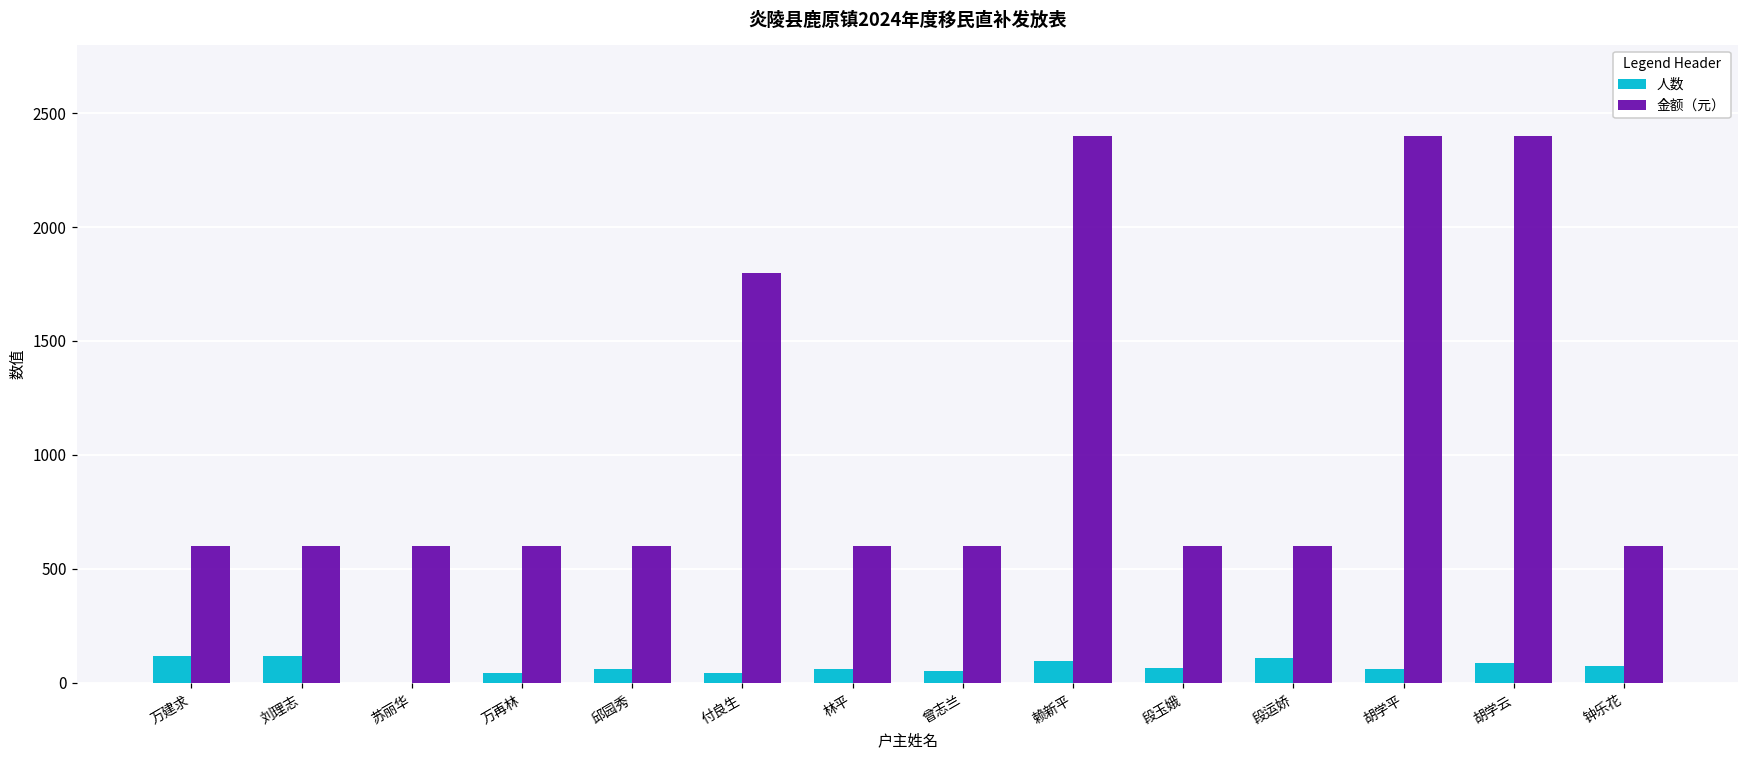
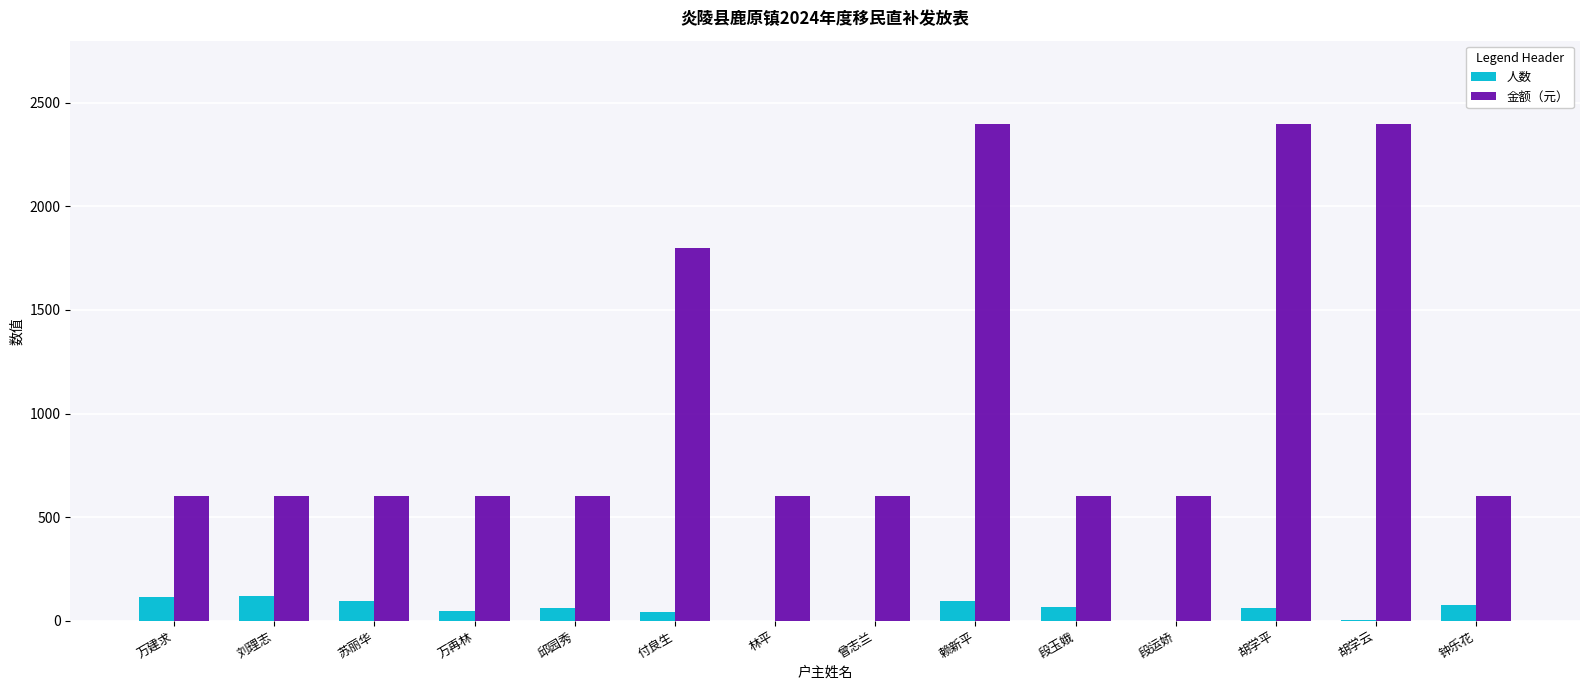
  {
    "人数": {
      "万建求": 120,
      "刘理志": 120,
-     "苏丽华": 0,
+     "苏丽华": 90,
      "万再林": 50,
      "邱园秀": 60,
      "付良生": 40,
-     "林平": 60,
-     "曾志兰": 50,
+     "林平": 0,
+     "曾志兰": 0,
      "赖新平": 100,
      "段玉娥": 70,
-     "段运娇": 110,
+     "段运娇": 0,
      "胡学平": 60,
-     "胡学云": 90,
+     "胡学云": 0,
      "钟乐花": 80
    },
    "金额（元）": {
      "万建求": 600,
      "刘理志": 600,
      "苏丽华": 600,
      "万再林": 600,
      "邱园秀": 600,
      "付良生": 1800,
      "林平": 600,
      "曾志兰": 600,
      "赖新平": 2400,
      "段玉娥": 600,
      "段运娇": 600,
      "胡学平": 2400,
      "胡学云": 2400,
      "钟乐花": 600
    }
  }
